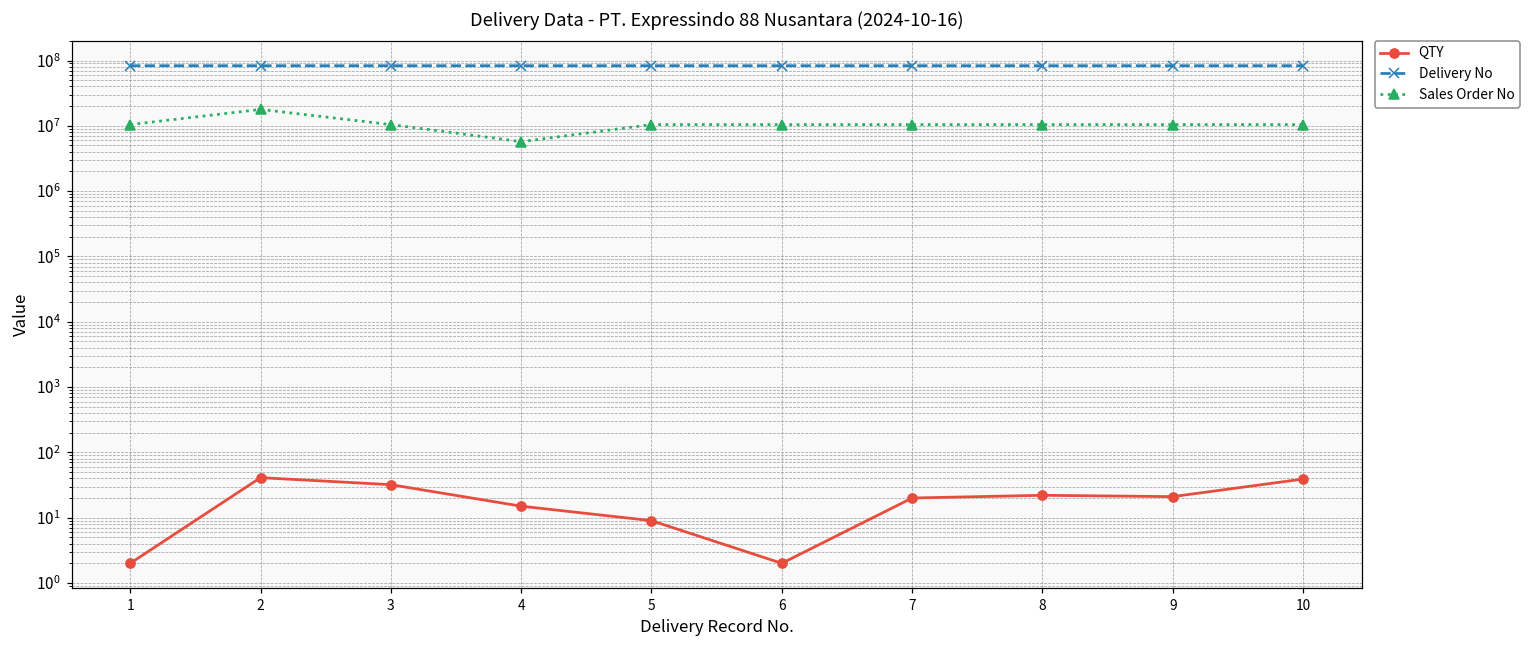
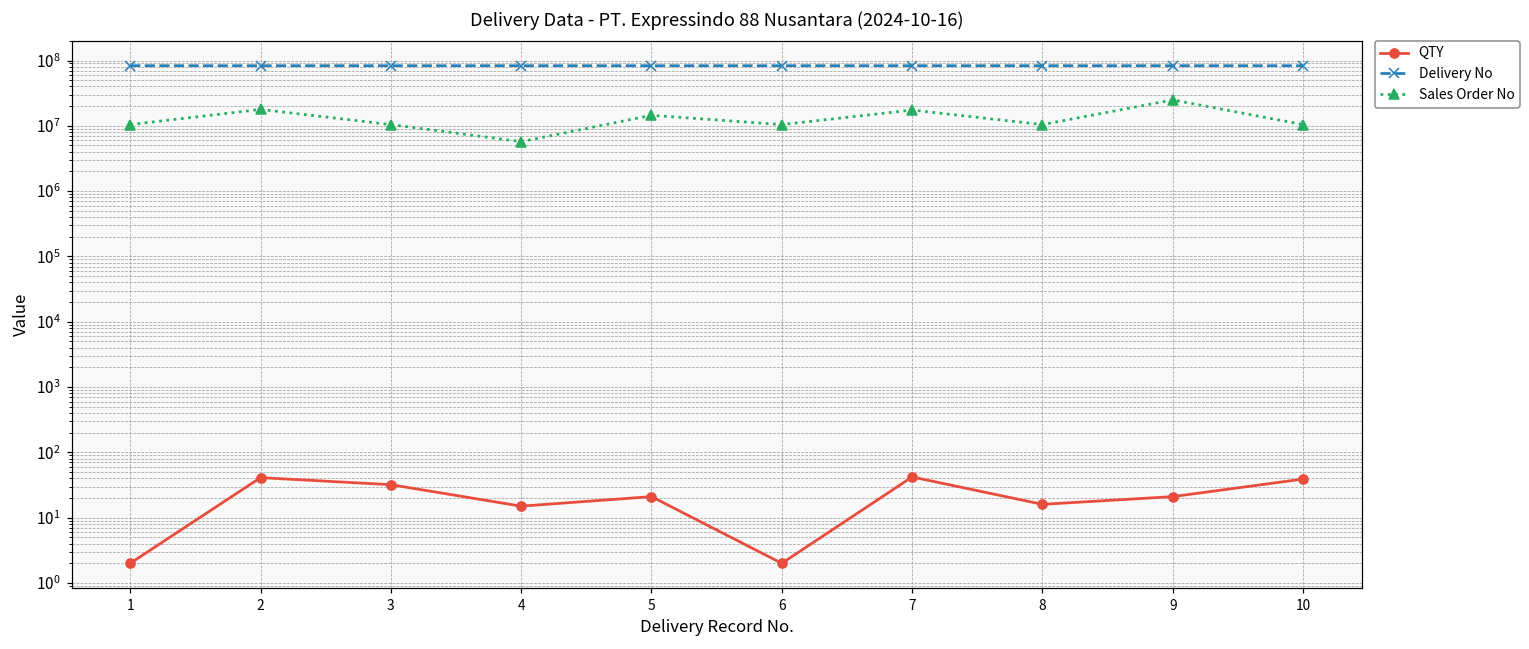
  {
    "QTY": {
      "1": 2,
      "2": 40,
      "3": 30,
      "4": 15,
-     "5": 9,
+     "5": 21,
      "6": 2,
-     "7": 20,
-     "8": 22,
+     "7": 40,
+     "8": 16,
      "9": 21,
      "10": 40
    },
    "Delivery No": {
      "1": 80000000,
      "2": 80000000,
      "3": 80000000,
      "4": 80000000,
      "5": 80000000,
      "6": 80000000,
      "7": 80000000,
      "8": 80000000,
      "9": 80000000,
      "10": 80000000
    },
    "Sales Order No": {
      "1": 10000000,
      "2": 18000000,
      "3": 10000000,
      "4": 6000000,
-     "5": 10000000,
+     "5": 14000000,
      "6": 10000000,
-     "7": 10000000,
+     "7": 17000000,
      "8": 10000000,
-     "9": 10000000,
+     "9": 25000000,
      "10": 10000000
    }
  }
